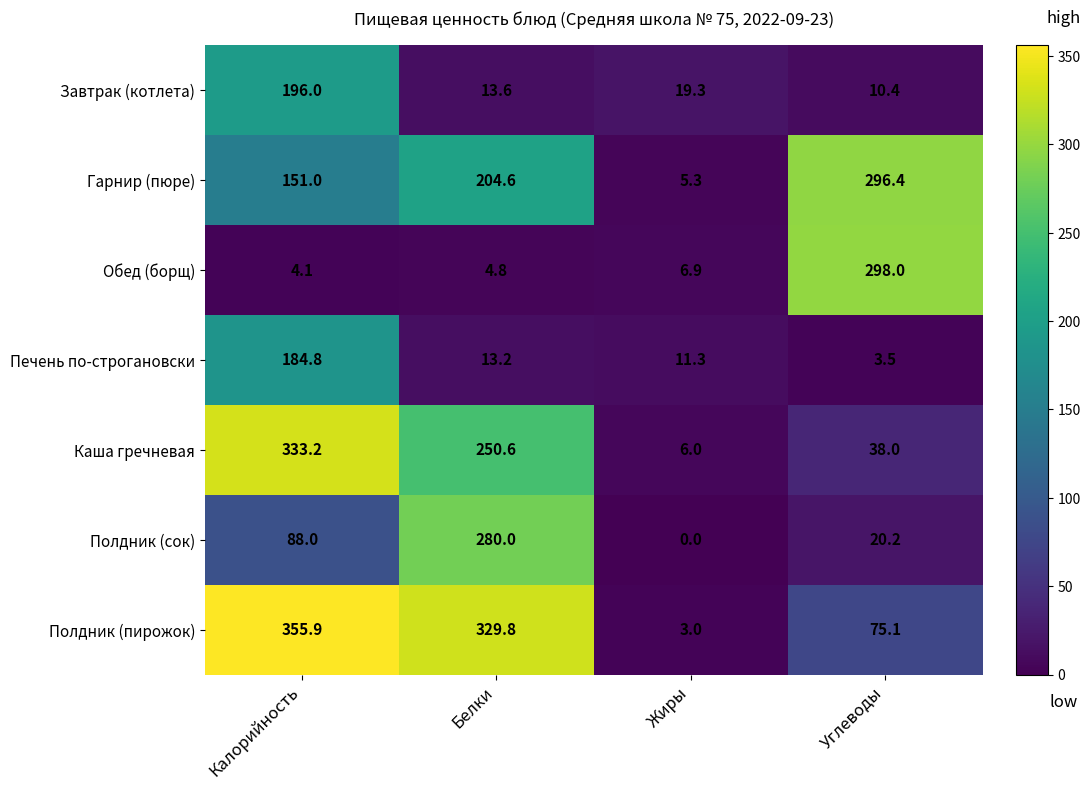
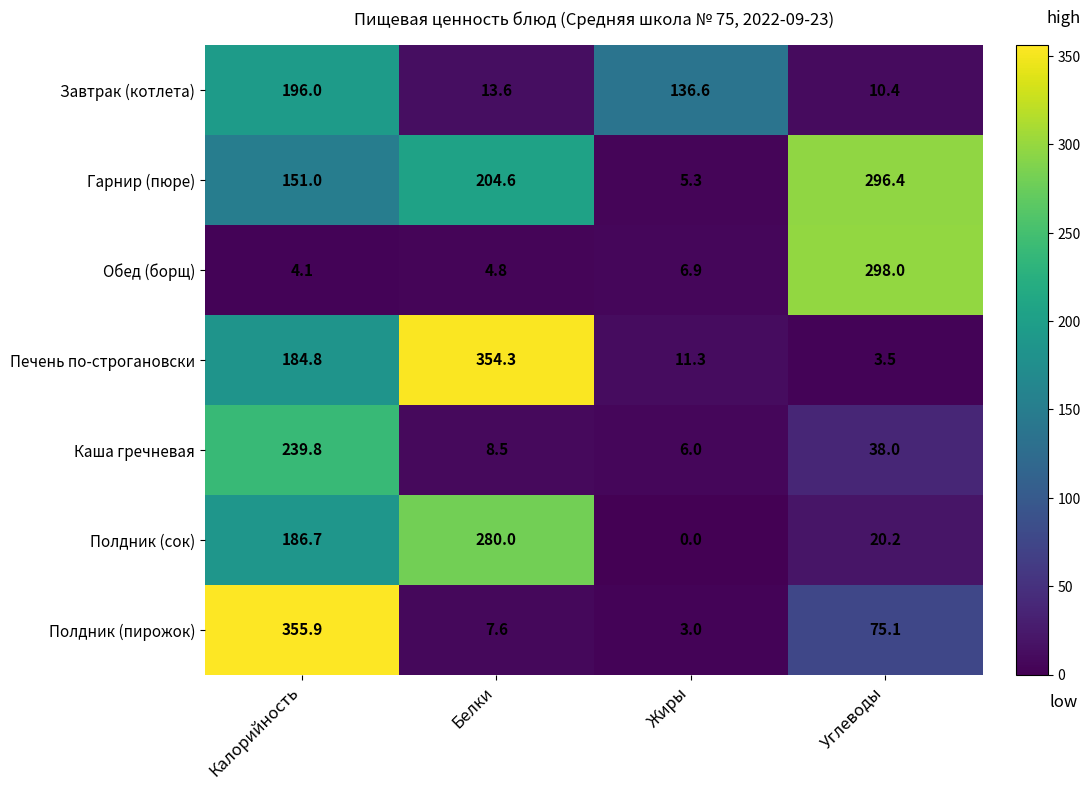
  {
    "Завтрак (котлета)": {
      "Калорийность": 196.0,
      "Белки": 13.6,
-     "Жиры": 19.3,
+     "Жиры": 136.6,
      "Углеводы": 10.4
    },
    "Гарнир (пюре)": {
      "Калорийность": 151.0,
      "Белки": 204.6,
      "Жиры": 5.3,
      "Углеводы": 296.4
    },
    "Обед (борщ)": {
      "Калорийность": 4.1,
      "Белки": 4.8,
      "Жиры": 6.9,
      "Углеводы": 298.0
    },
    "Печень по-строгановски": {
      "Калорийность": 184.8,
-     "Белки": 13.2,
+     "Белки": 354.3,
      "Жиры": 11.3,
      "Углеводы": 3.5
    },
    "Каша гречневая": {
-     "Калорийность": 333.2,
-     "Белки": 250.6,
+     "Калорийность": 239.8,
+     "Белки": 8.5,
      "Жиры": 6.0,
      "Углеводы": 38.0
    },
    "Полдник (сок)": {
-     "Калорийность": 88.0,
+     "Калорийность": 186.7,
      "Белки": 280.0,
      "Жиры": 0.0,
      "Углеводы": 20.2
    },
    "Полдник (пирожок)": {
      "Калорийность": 355.9,
-     "Белки": 329.8,
+     "Белки": 7.6,
      "Жиры": 3.0,
      "Углеводы": 75.1
    }
  }
